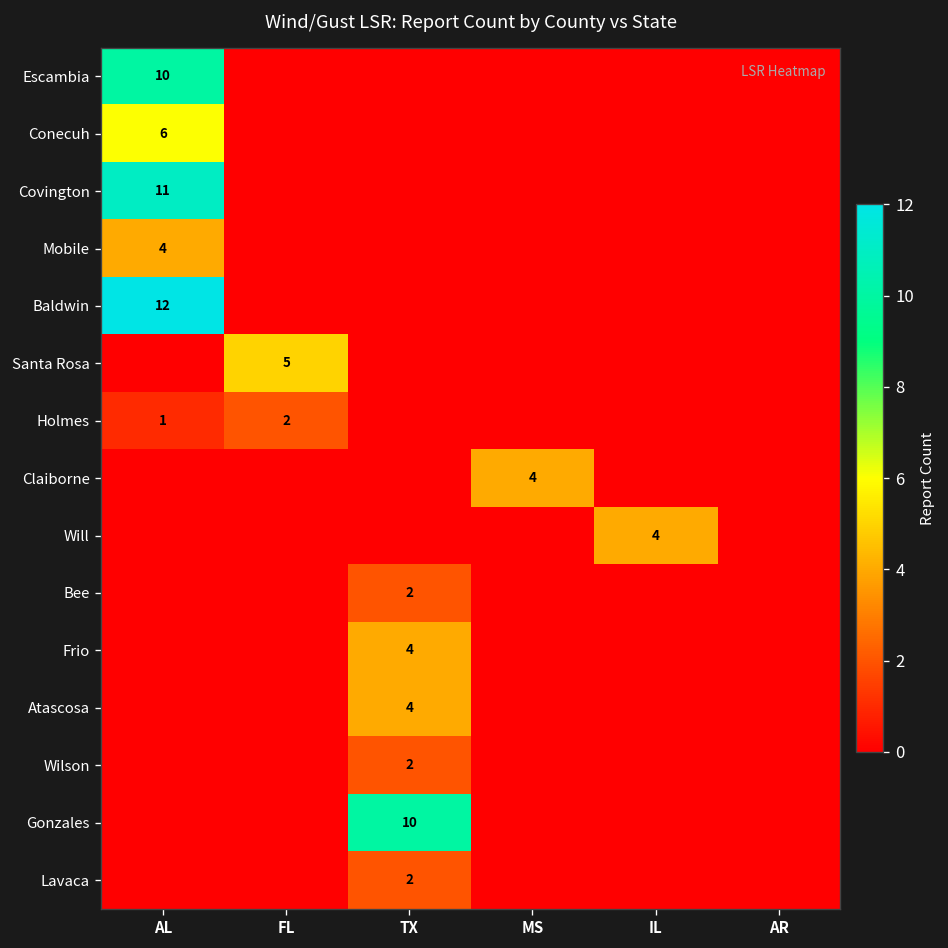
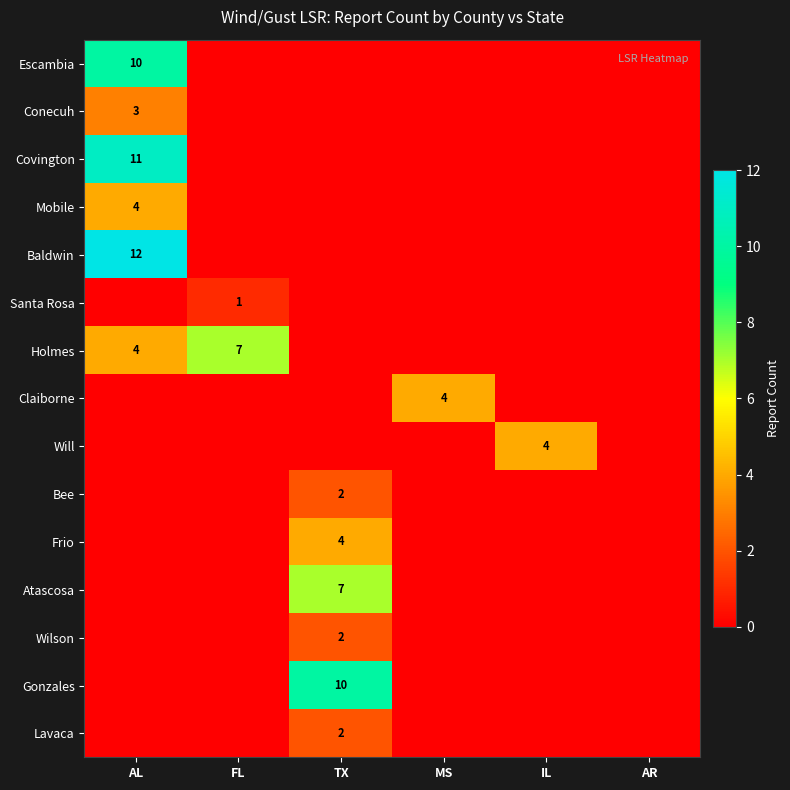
  {
    "Escambia": {
      "AL": 10
    },
    "Conecuh": {
-     "AL": 6
+     "AL": 3
    },
    "Covington": {
      "AL": 11
    },
    "Mobile": {
      "AL": 4
    },
    "Baldwin": {
      "AL": 12
    },
    "Santa Rosa": {
-     "FL": 5
+     "FL": 1
    },
    "Holmes": {
-     "AL": 1,
-     "FL": 2
+     "AL": 4,
+     "FL": 7
    },
    "Claiborne": {
      "MS": 4
    },
    "Will": {
      "IL": 4
    },
    "Bee": {
      "TX": 2
    },
    "Frio": {
      "TX": 4
    },
    "Atascosa": {
-     "TX": 4
+     "TX": 7
    },
    "Wilson": {
      "TX": 2
    },
    "Gonzales": {
      "TX": 10
    },
    "Lavaca": {
      "TX": 2
    }
  }
